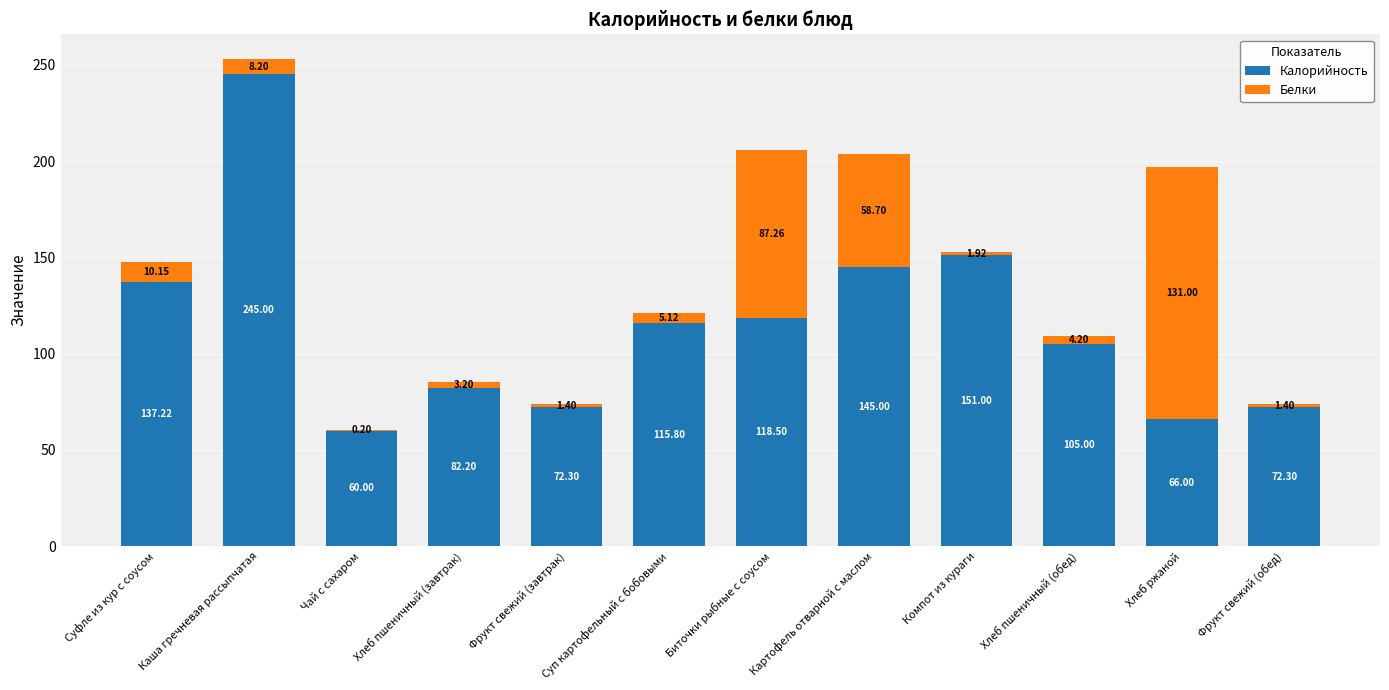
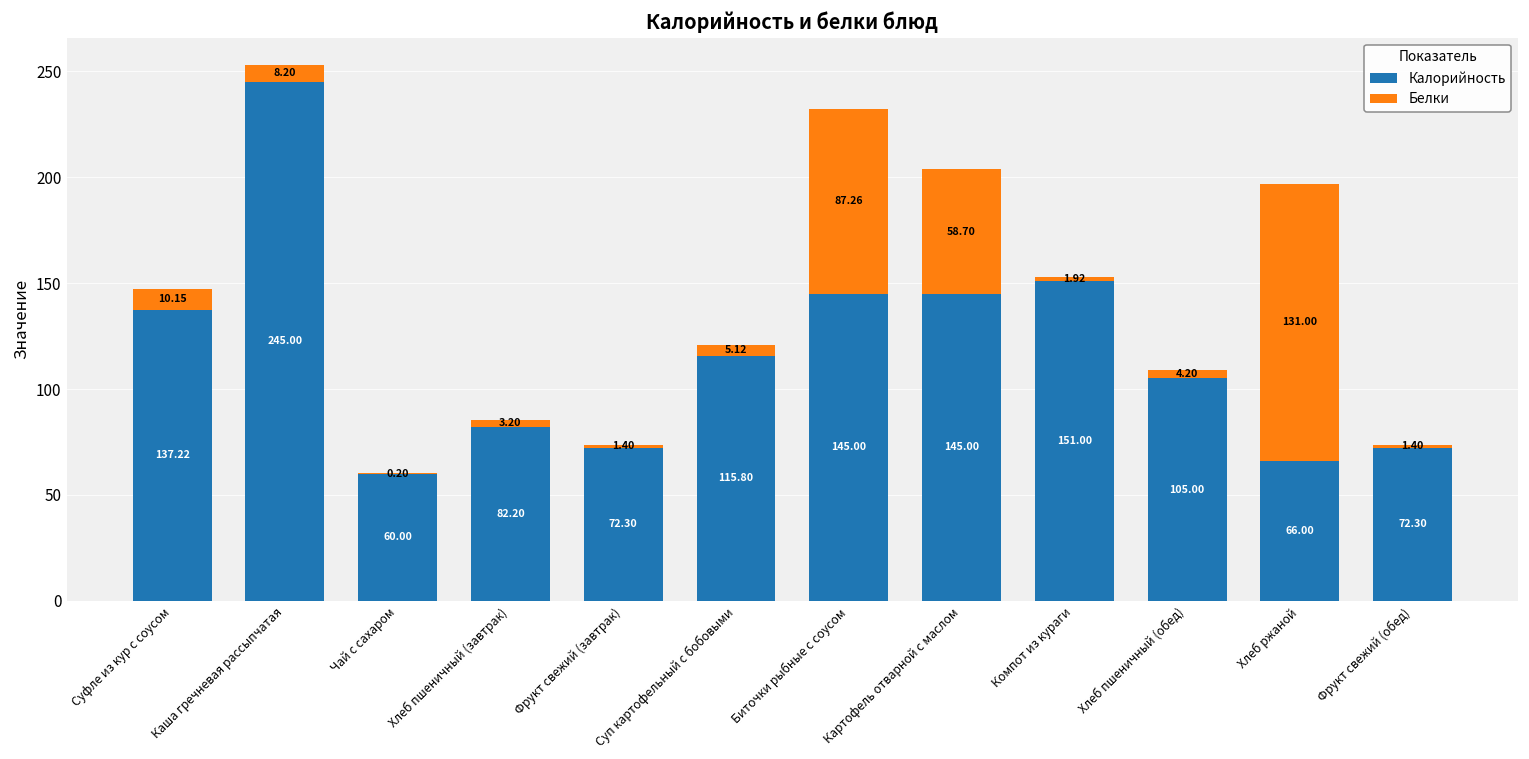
  {
    "Калорийность": {
      "Суфле из кур с соусом": 137.22,
      "Каша гречневая рассыпчатая": 245.00,
      "Чай с сахаром": 60.00,
      "Хлеб пшеничный (завтрак)": 82.20,
      "Фрукт свежий (завтрак)": 72.30,
      "Суп картофельный с бобовыми": 115.80,
-     "Биточки рыбные с соусом": 118.50,
+     "Биточки рыбные с соусом": 145.00,
      "Картофель отварной с маслом": 145.00,
      "Компот из кураги": 151.00,
      "Хлеб пшеничный (обед)": 105.00,
      "Хлеб ржаной": 66.00,
      "Фрукт свежий (обед)": 72.30
    },
    "Белки": {
      "Суфле из кур с соусом": 10.15,
      "Каша гречневая рассыпчатая": 8.20,
      "Чай с сахаром": 0.20,
      "Хлеб пшеничный (завтрак)": 3.20,
      "Фрукт свежий (завтрак)": 1.40,
      "Суп картофельный с бобовыми": 5.12,
      "Биточки рыбные с соусом": 87.26,
      "Картофель отварной с маслом": 58.70,
      "Компот из кураги": 1.92,
      "Хлеб пшеничный (обед)": 4.20,
      "Хлеб ржаной": 131.00,
      "Фрукт свежий (обед)": 1.40
    }
  }
